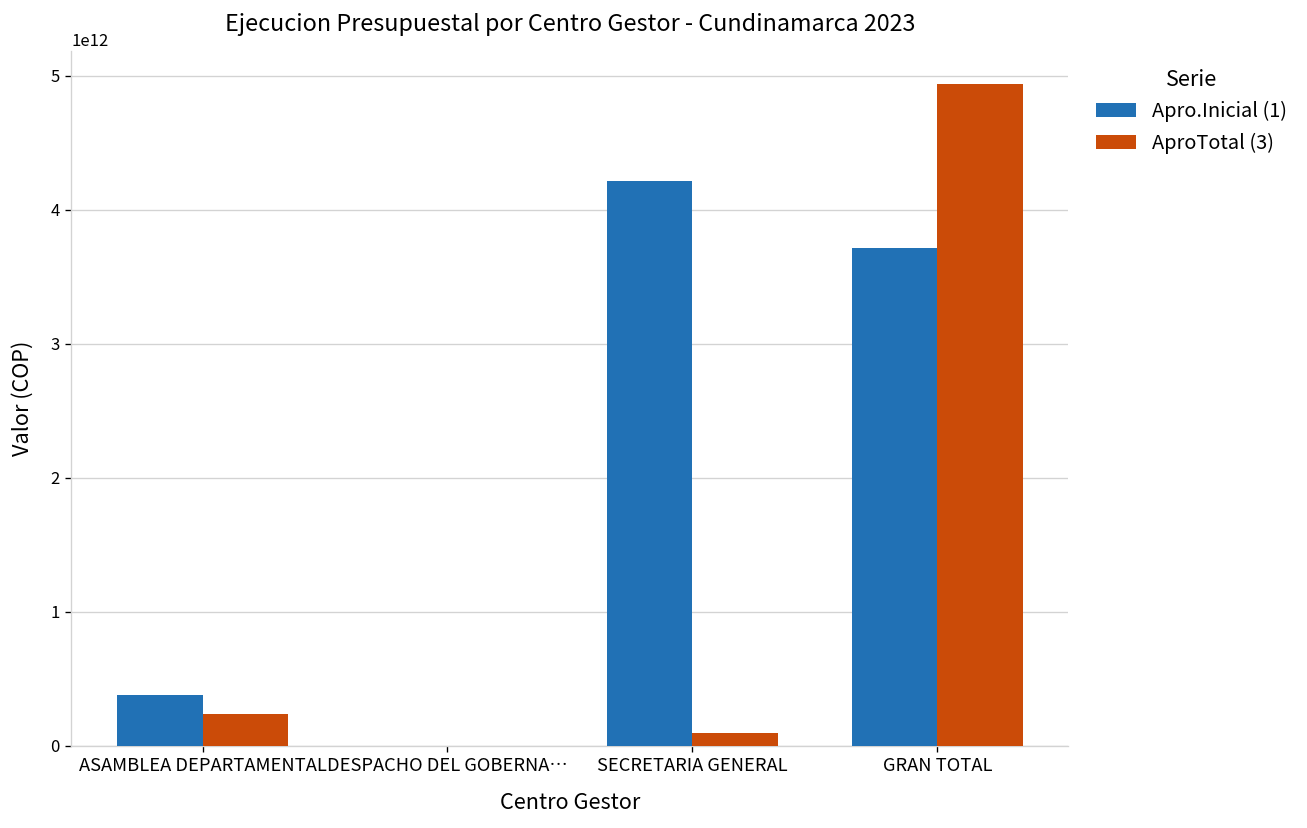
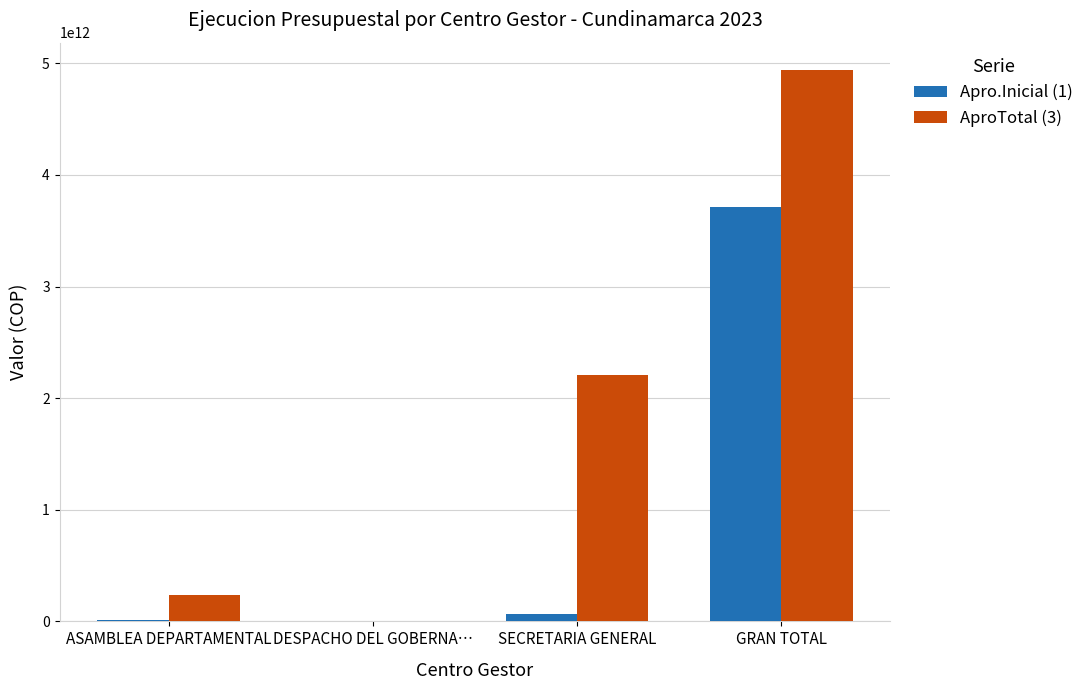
  {
    "Apro.Inicial (1)": {
-     "ASAMBLEA DEPARTAMENTAL": 370000000000,
-     "SECRETARIA GENERAL": 4210000000000,
+     "ASAMBLEA DEPARTAMENTAL": 10000000000,
+     "SECRETARIA GENERAL": 60000000000,
      "GRAN TOTAL": 3720000000000
    },
    "AproTotal (3)": {
      "ASAMBLEA DEPARTAMENTAL": 240000000000,
-     "SECRETARIA GENERAL": 100000000000,
+     "SECRETARIA GENERAL": 2210000000000,
      "GRAN TOTAL": 4940000000000
    }
  }
